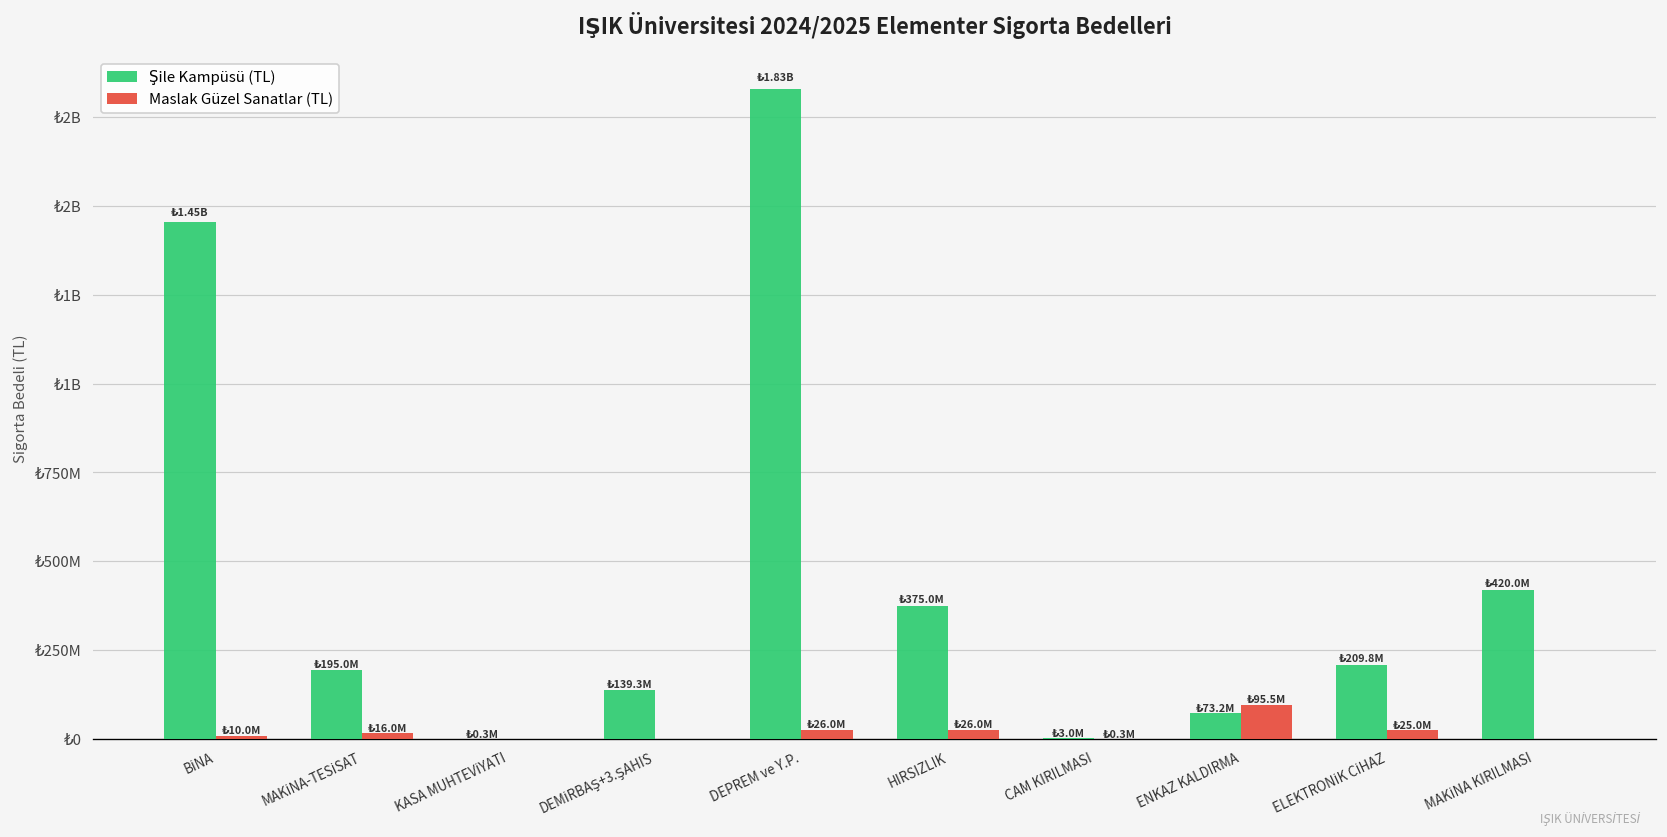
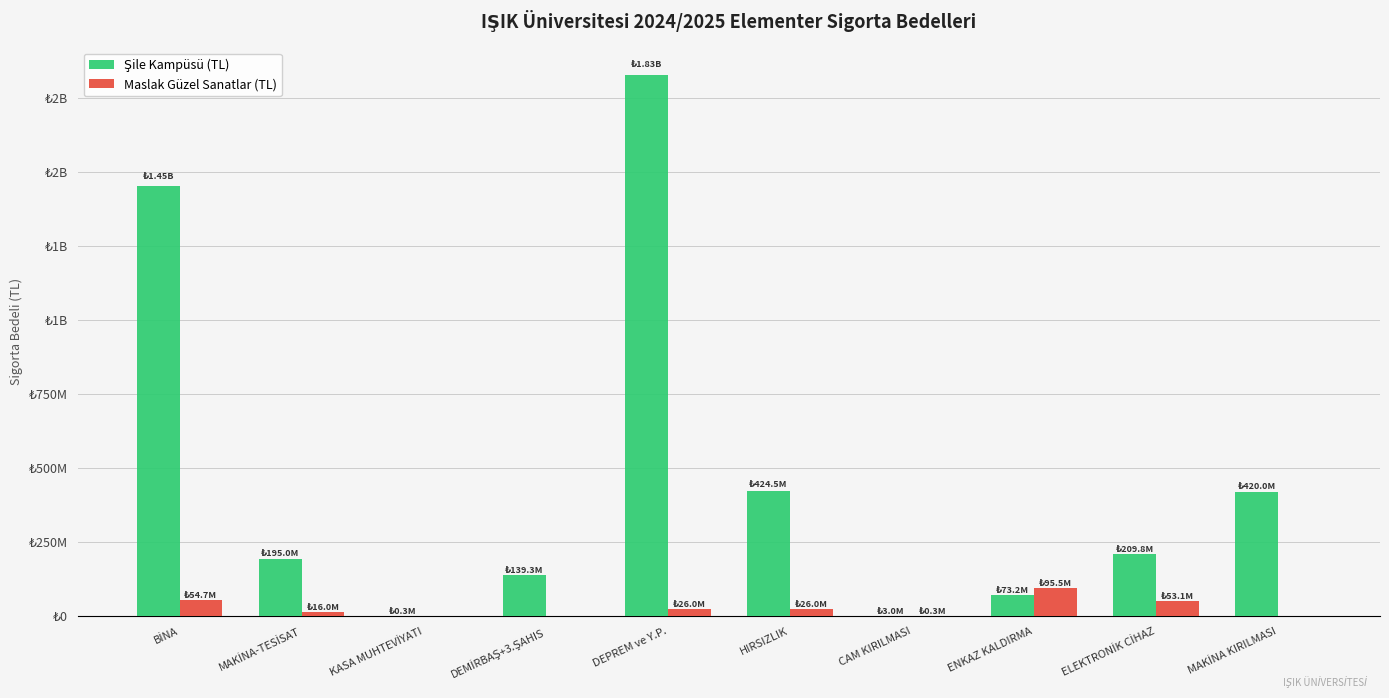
  {
    "Şile Kampüsü (TL)": {
      "BİNA": "1.45B",
      "MAKİNA-TESİSAT": "195.0M",
      "KASA MUHTEVİYATI": "0.3M",
      "DEMİRBAŞ+3.ŞAHIS": "139.3M",
      "DEPREM ve Y.P.": "1.83B",
-     "HIRSIZLIK": "375.0M",
+     "HIRSIZLIK": "424.5M",
      "CAM KIRILMASI": "3.0M",
      "ENKAZ KALDIRMA": "73.2M",
      "ELEKTRONİK CİHAZ": "209.8M",
      "MAKİNA KIRILMASI": "420.0M"
    },
    "Maslak Güzel Sanatlar (TL)": {
-     "BİNA": "10.0M",
+     "BİNA": "54.7M",
      "MAKİNA-TESİSAT": "16.0M",
      "DEPREM ve Y.P.": "26.0M",
      "HIRSIZLIK": "26.0M",
      "CAM KIRILMASI": "0.3M",
      "ENKAZ KALDIRMA": "95.5M",
-     "ELEKTRONİK CİHAZ": "25.0M"
+     "ELEKTRONİK CİHAZ": "53.1M"
    }
  }
